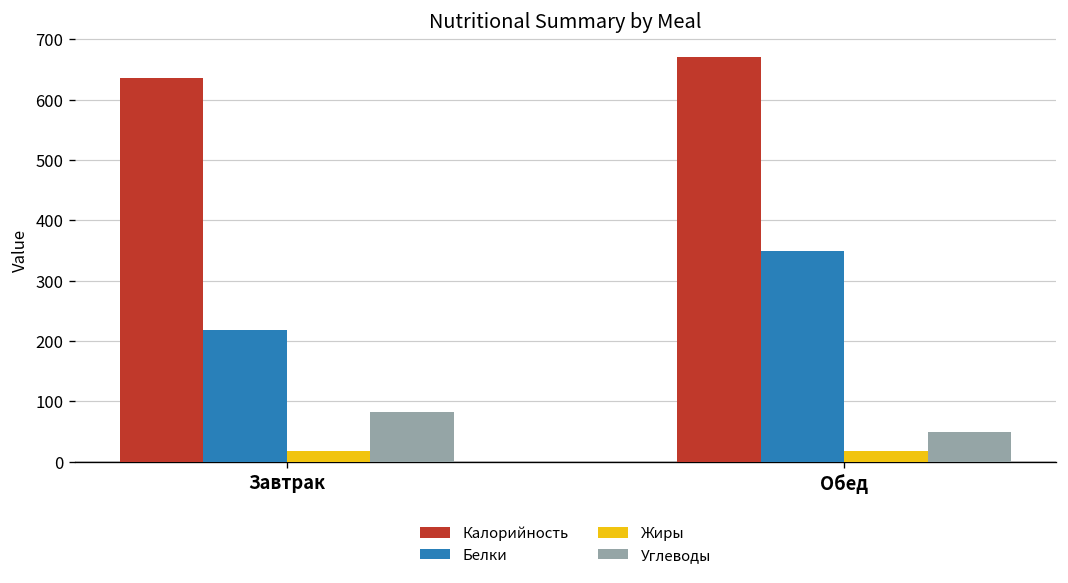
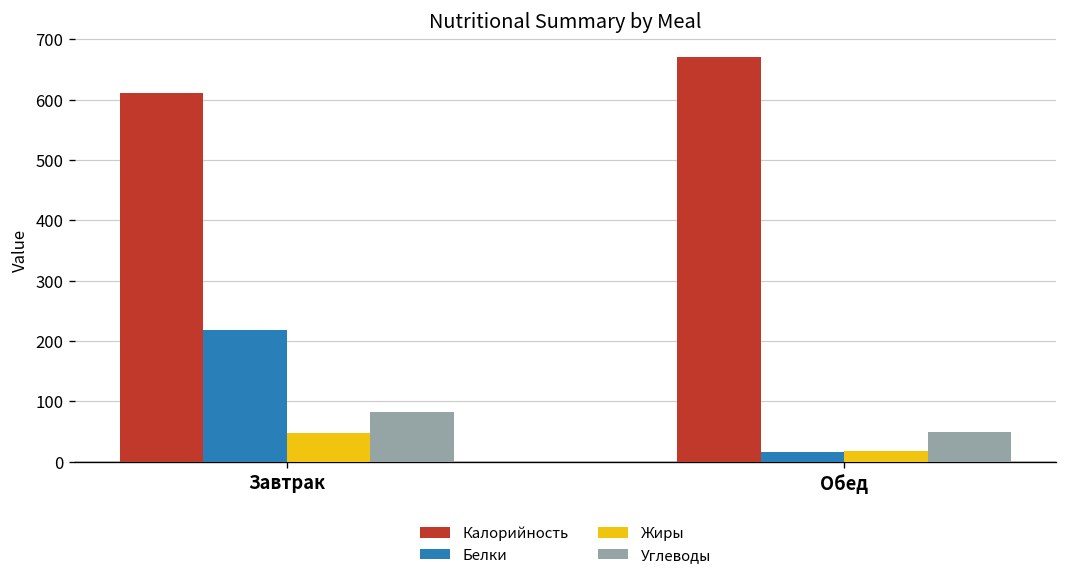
  {
    "Калорийность": {
-     "Завтрак": 640,
+     "Завтрак": 610,
      "Обед": 670
    },
    "Белки": {
      "Завтрак": 220,
-     "Обед": 350
+     "Обед": 20
    },
    "Жиры": {
-     "Завтрак": 20,
+     "Завтрак": 50,
      "Обед": 20
    },
    "Углеводы": {
      "Завтрак": 80,
      "Обед": 50
    }
  }
